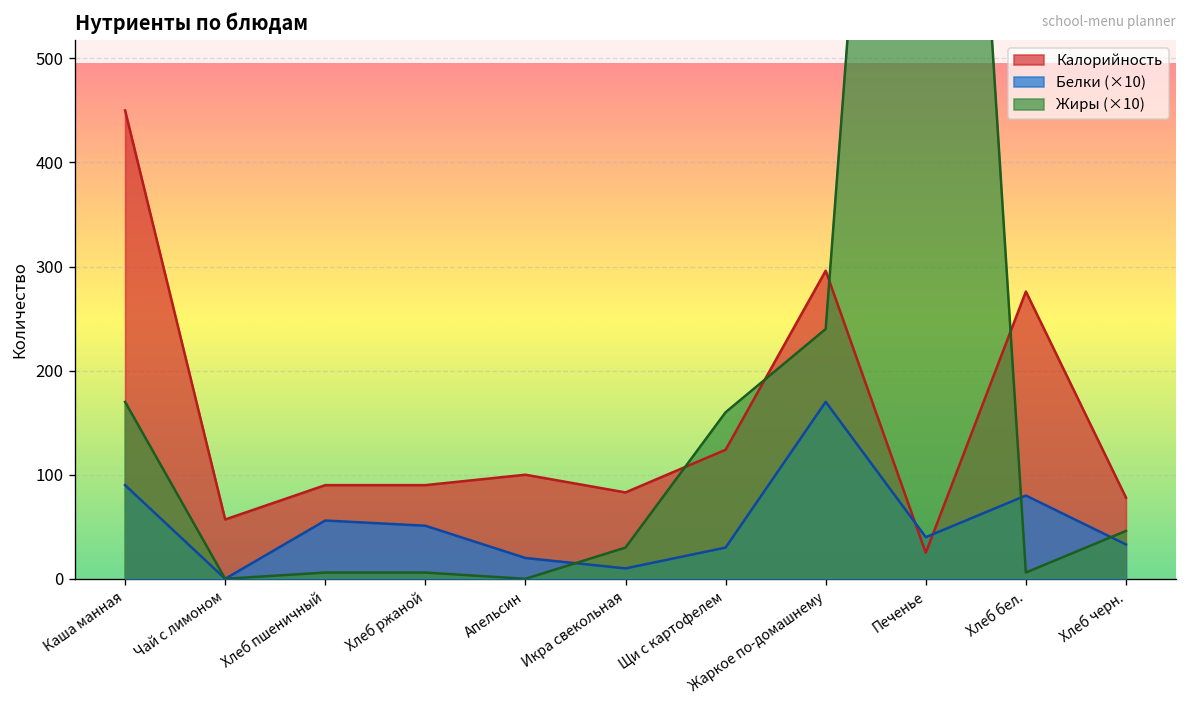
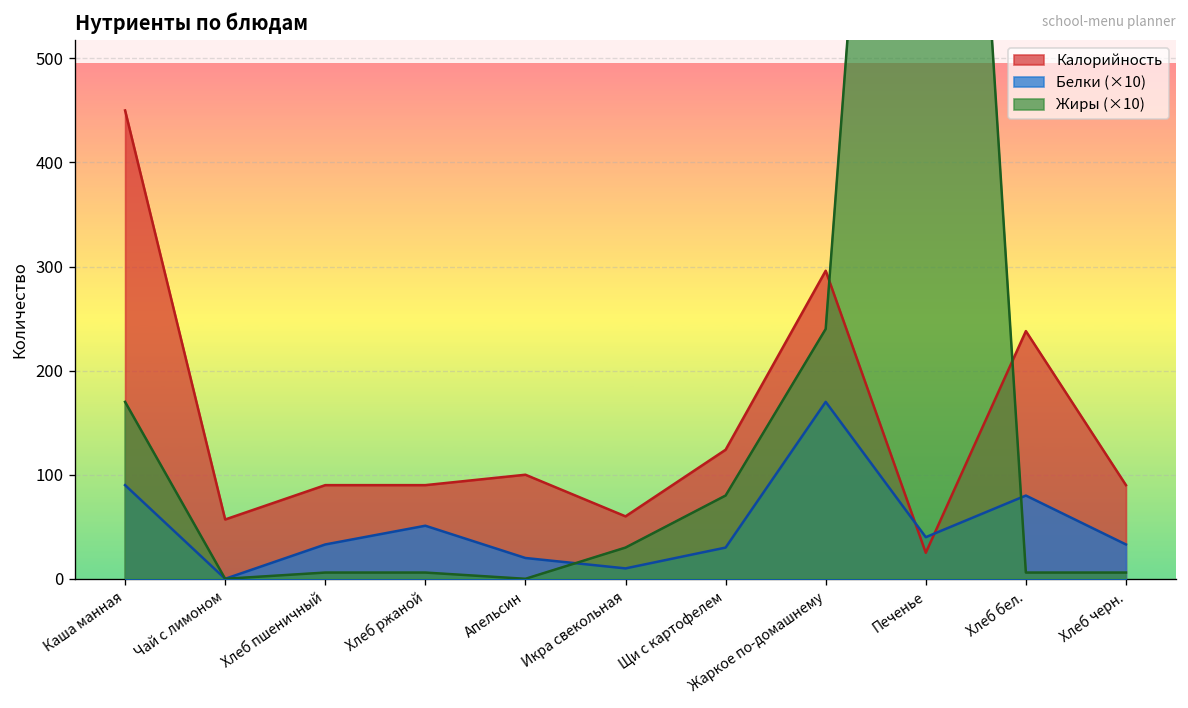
  {
    "Калорийность": {
      "Каша манная": 450,
      "Чай с лимоном": 60,
      "Хлеб пшеничный": 90,
      "Хлеб ржаной": 90,
      "Апельсин": 100,
-     "Икра свекольная": 80,
+     "Икра свекольная": 60,
      "Щи с картофелем": 120,
      "Жаркое по-домашнему": 300,
      "Печенье": 30,
-     "Хлеб бел.": 280,
-     "Хлеб черн.": 80
+     "Хлеб бел.": 240,
+     "Хлеб черн.": 90
    },
    "Белки (×10)": {
      "Каша манная": 90,
-     "Хлеб пшеничный": 60,
+     "Хлеб пшеничный": 30,
      "Хлеб ржаной": 50,
      "Апельсин": 20,
      "Икра свекольная": 10,
      "Щи с картофелем": 30,
      "Жаркое по-домашнему": 170,
      "Печенье": 40,
      "Хлеб бел.": 80,
      "Хлеб черн.": 30
    },
    "Жиры (×10)": {
      "Каша манная": 170,
      "Хлеб пшеничный": 10,
      "Хлеб ржаной": 10,
      "Апельсин": 0,
      "Икра свекольная": 30,
-     "Щи с картофелем": 160,
+     "Щи с картофелем": 80,
      "Жаркое по-домашнему": 240,
      "Хлеб бел.": 10,
-     "Хлеб черн.": 50
+     "Хлеб черн.": 10
    }
  }
